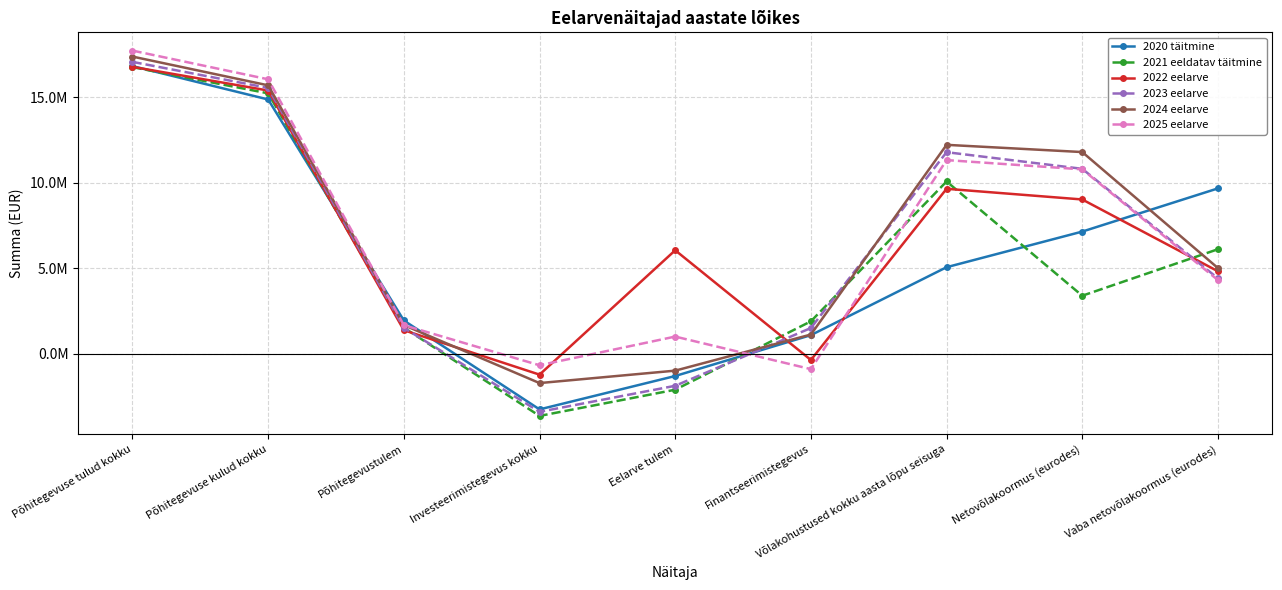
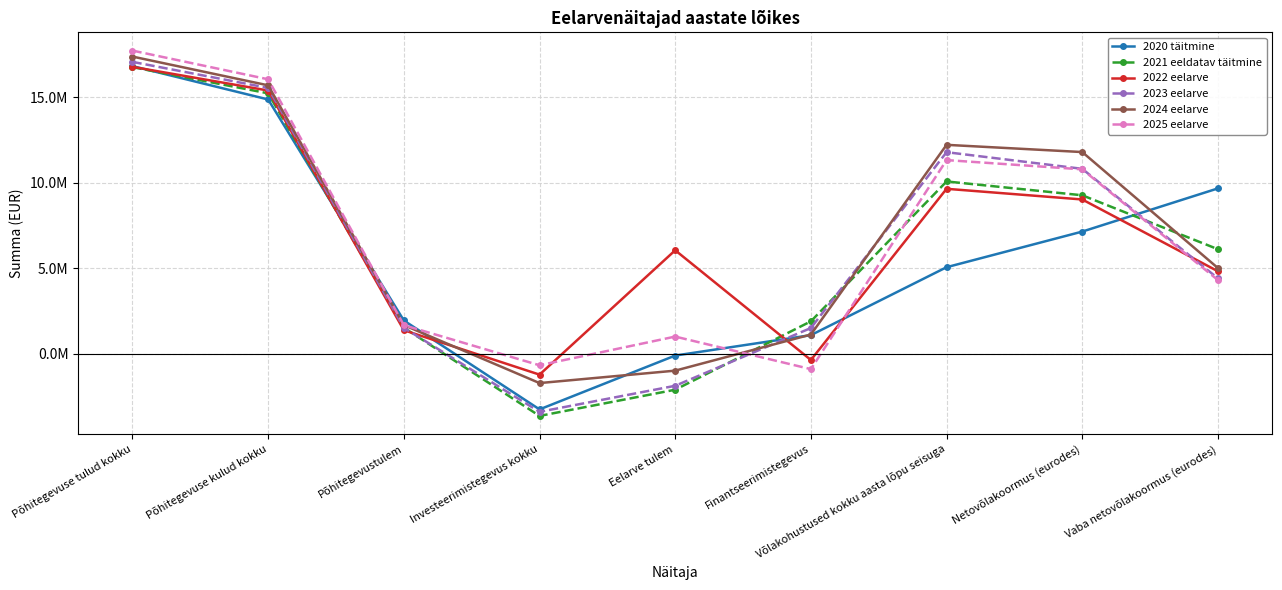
  {
    "2020 täitmine": {
      "Põhitegevuse kulud kokku": 14900000,
      "Põhitegevustulem": 2000000,
-     "Eelarve tulem": -1300000,
+     "Eelarve tulem": -100000,
      "Võlakohustused kokku aasta lõpu seisuga": 5100000,
      "Netovõlakoormus (eurodes)": 7200000,
      "Vaba netovõlakoormus (eurodes)": 9700000
    },
    "2021 eeldatav täitmine": {
      "Põhitegevuse kulud kokku": 15200000,
      "Investeerimistegevus kokku": -3600000,
      "Eelarve tulem": -2100000,
      "Finantseerimistegevus": 1900000,
      "Võlakohustused kokku aasta lõpu seisuga": 10100000,
-     "Netovõlakoormus (eurodes)": 3400000,
+     "Netovõlakoormus (eurodes)": 9300000,
      "Vaba netovõlakoormus (eurodes)": 6100000
    },
    "2022 eelarve": {
      "Põhitegevuse kulud kokku": 15400000,
      "Investeerimistegevus kokku": -1200000,
      "Eelarve tulem": 6100000,
      "Finantseerimistegevus": -400000,
      "Võlakohustused kokku aasta lõpu seisuga": 9700000,
      "Netovõlakoormus (eurodes)": 9000000,
      "Vaba netovõlakoormus (eurodes)": 4800000
    },
    "2023 eelarve": {
      "Põhitegevuse tulud kokku": 17100000,
      "Põhitegevuse kulud kokku": 15600000,
      "Eelarve tulem": -1900000,
      "Finantseerimistegevus": 1500000,
      "Võlakohustused kokku aasta lõpu seisuga": 11800000
    },
    "2024 eelarve": {
      "Põhitegevuse tulud kokku": 17400000,
      "Põhitegevuse kulud kokku": 15700000,
      "Investeerimistegevus kokku": -1700000,
      "Eelarve tulem": -1000000,
      "Võlakohustused kokku aasta lõpu seisuga": 12200000,
      "Netovõlakoormus (eurodes)": 11800000,
      "Vaba netovõlakoormus (eurodes)": 5000000
    },
    "2025 eelarve": {
      "Põhitegevuse tulud kokku": 17700000,
      "Põhitegevuse kulud kokku": 16100000,
      "Investeerimistegevus kokku": -700000,
      "Eelarve tulem": 1000000,
      "Finantseerimistegevus": -900000,
      "Võlakohustused kokku aasta lõpu seisuga": 11300000
    }
  }
